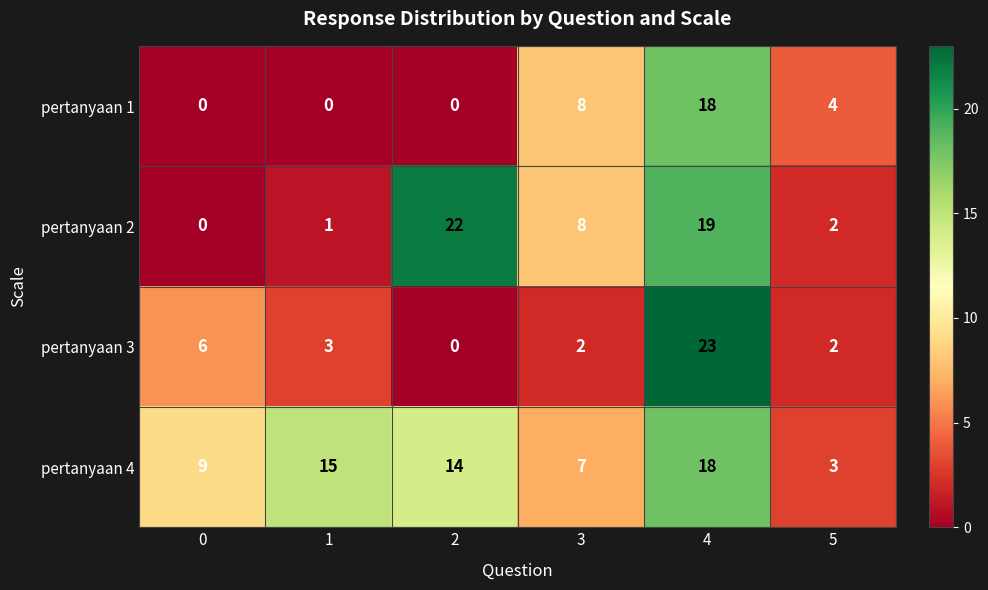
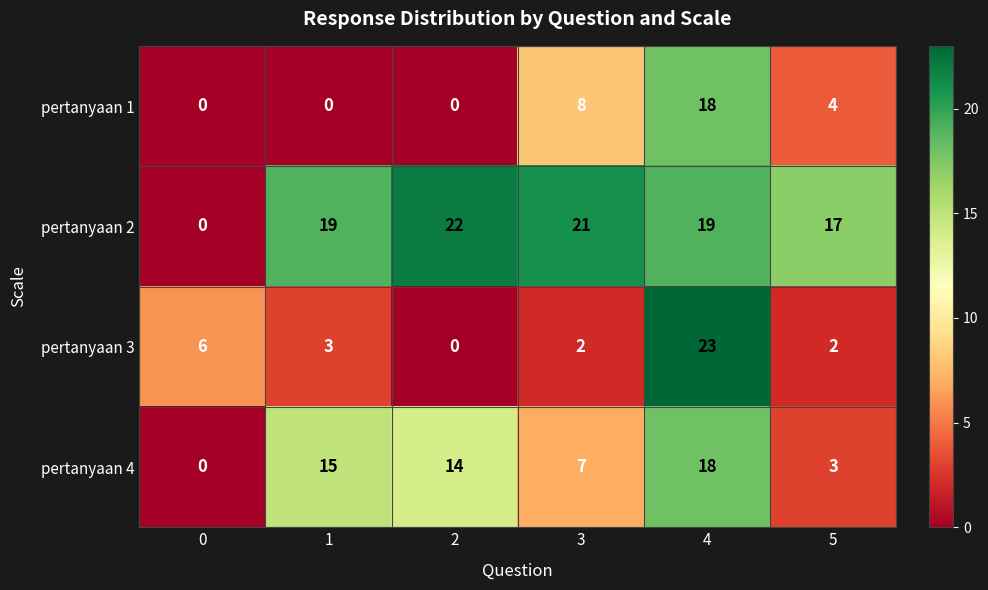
  {
    "pertanyaan 1": {
      "0": 0,
      "1": 0,
      "2": 0,
      "3": 8,
      "4": 18,
      "5": 4
    },
    "pertanyaan 2": {
      "0": 0,
-     "1": 1,
+     "1": 19,
      "2": 22,
-     "3": 8,
+     "3": 21,
      "4": 19,
-     "5": 2
+     "5": 17
    },
    "pertanyaan 3": {
      "0": 6,
      "1": 3,
      "2": 0,
      "3": 2,
      "4": 23,
      "5": 2
    },
    "pertanyaan 4": {
-     "0": 9,
+     "0": 0,
      "1": 15,
      "2": 14,
      "3": 7,
      "4": 18,
      "5": 3
    }
  }
